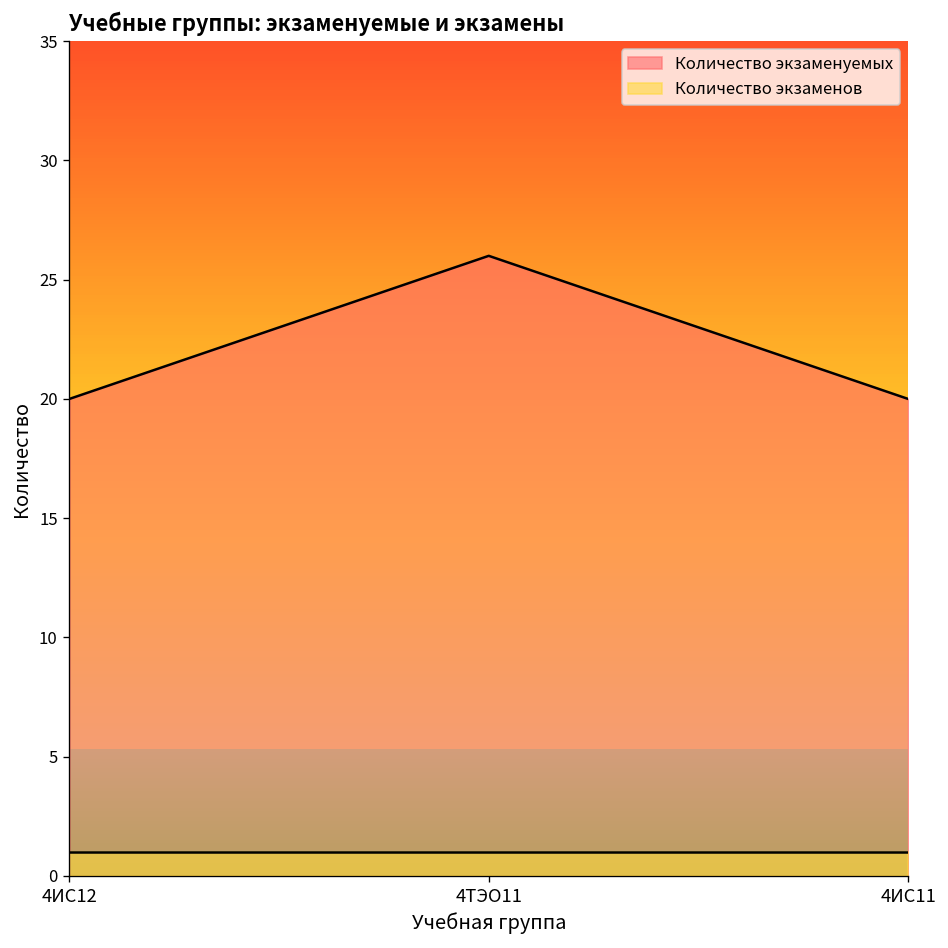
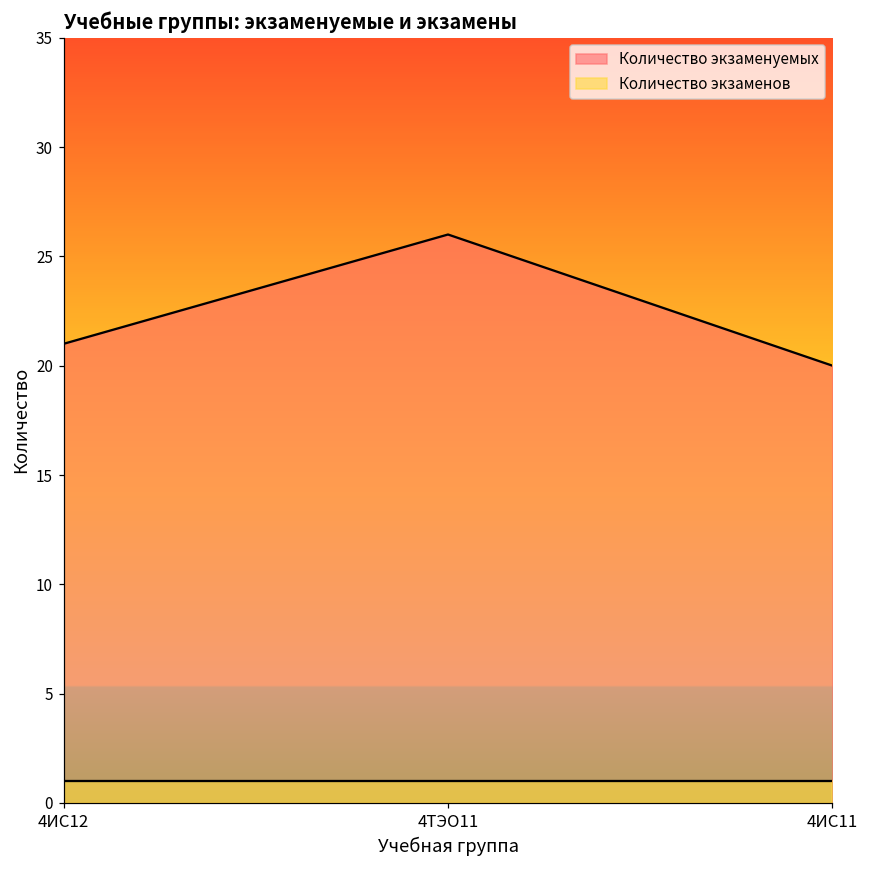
  {
    "Количество экзаменуемых": {
-     "4ИС12": 20,
+     "4ИС12": 21,
      "4ТЭО11": 26,
      "4ИС11": 20
    },
    "Количество экзаменов": {
      "4ИС12": 1,
      "4ТЭО11": 1,
      "4ИС11": 1
    }
  }
